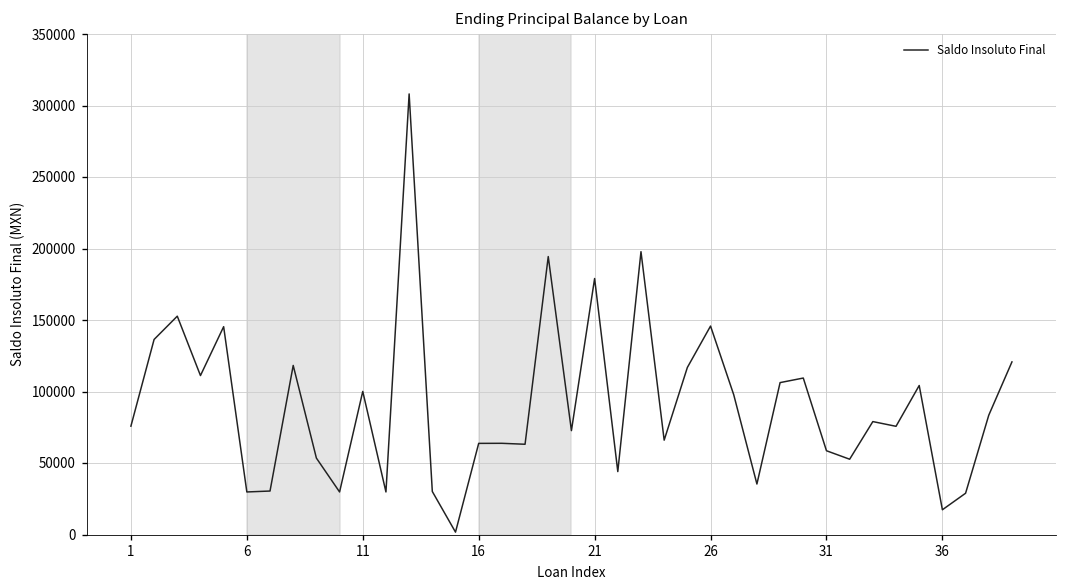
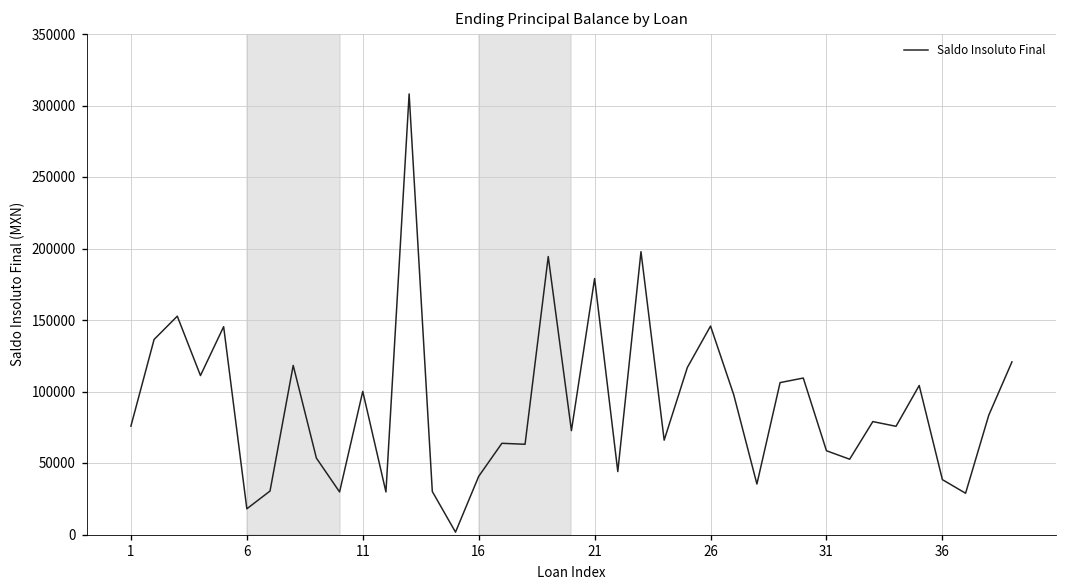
  {
    "1": 76000,
-   "6": 30000,
+   "6": 18000,
    "11": 100000,
-   "16": 64000,
+   "16": 41000,
    "21": 179000,
    "26": 146000,
    "31": 59000,
-   "36": 17000
+   "36": 38000
  }
